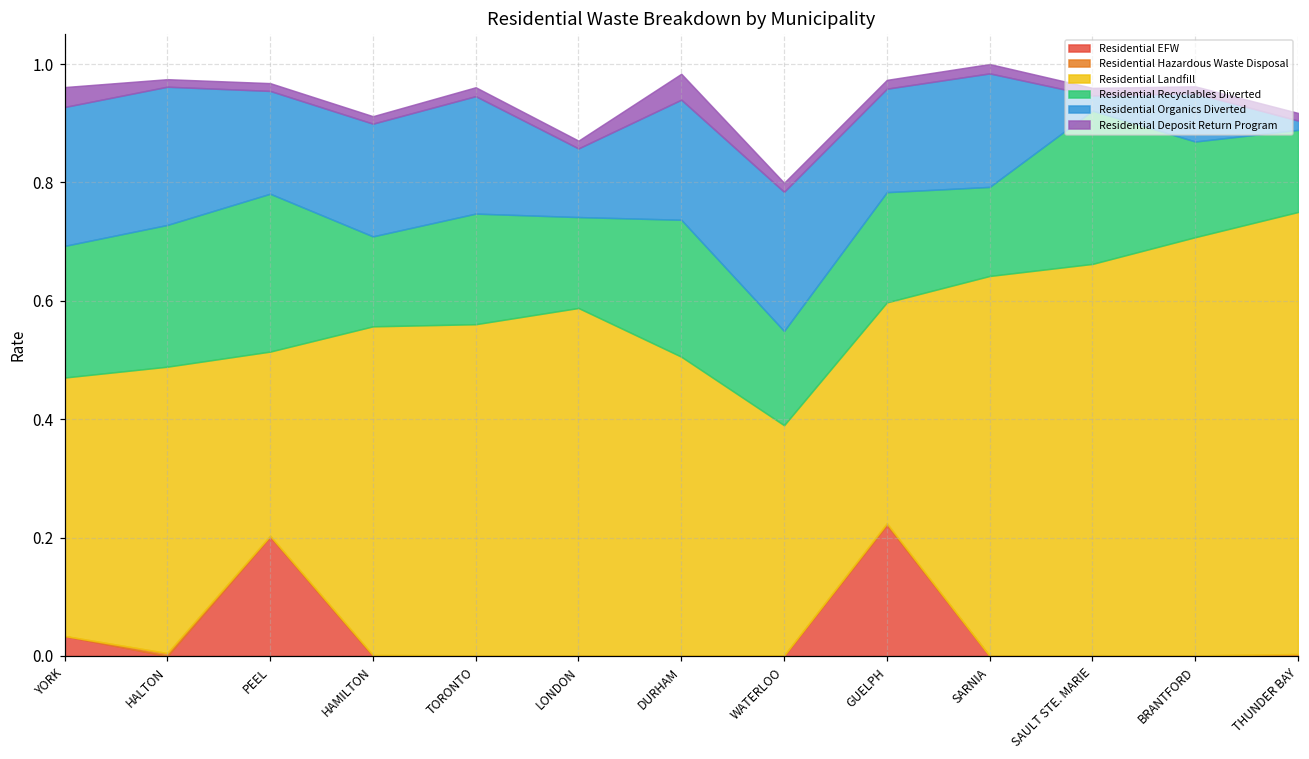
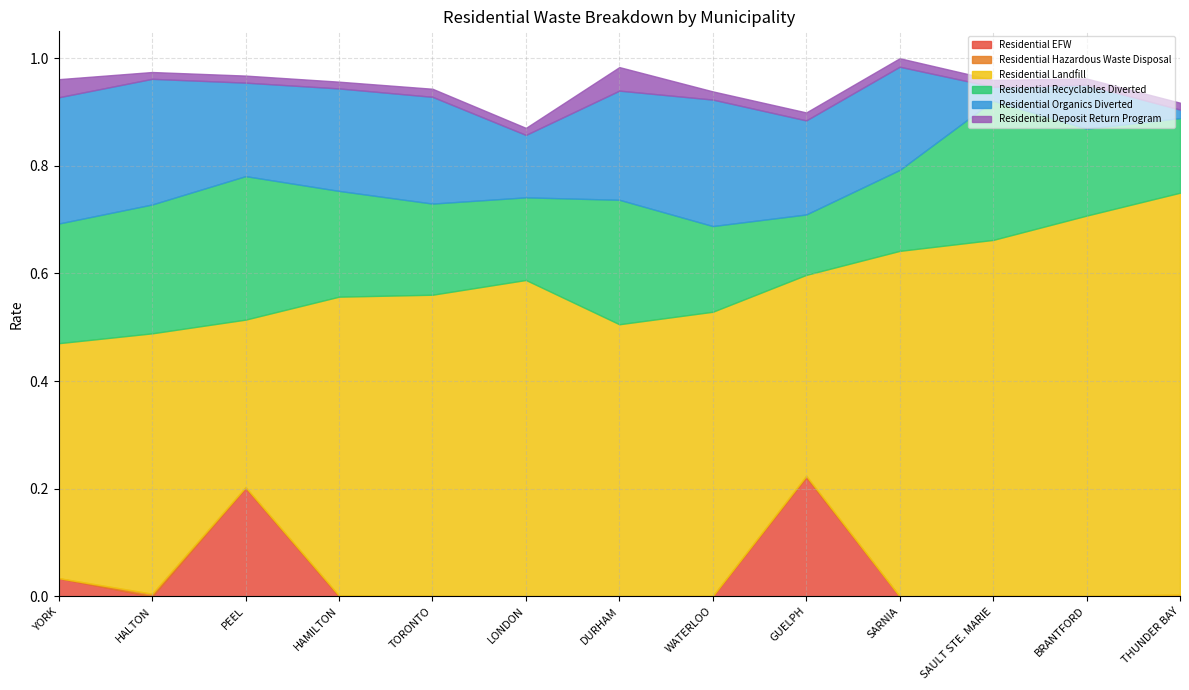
  {
    "Residential Landfill": {
      "YORK": 0.44,
      "HALTON": 0.48,
      "PEEL": 0.31,
      "HAMILTON": 0.56,
      "TORONTO": 0.56,
      "LONDON": 0.59,
      "DURHAM": 0.51,
-     "WATERLOO": 0.39,
+     "WATERLOO": 0.53,
      "GUELPH": 0.37,
      "SARNIA": 0.64,
      "SAULT STE. MARIE": 0.66,
      "BRANTFORD": 0.71,
      "THUNDER BAY": 0.75
    },
    "Residential Recyclables Diverted": {
      "YORK": 0.22,
      "HALTON": 0.24,
      "PEEL": 0.27,
-     "HAMILTON": 0.15,
-     "TORONTO": 0.19,
+     "HAMILTON": 0.20,
+     "TORONTO": 0.17,
      "LONDON": 0.15,
      "DURHAM": 0.23,
      "WATERLOO": 0.16,
-     "GUELPH": 0.19,
+     "GUELPH": 0.11,
      "SARNIA": 0.15,
      "BRANTFORD": 0.16,
      "THUNDER BAY": 0.14
    },
    "Residential Organics Diverted": {
      "YORK": 0.23,
      "HALTON": 0.23,
      "PEEL": 0.17,
      "HAMILTON": 0.19,
      "TORONTO": 0.20,
      "LONDON": 0.12,
      "DURHAM": 0.20,
      "WATERLOO": 0.24,
      "GUELPH": 0.17,
      "SARNIA": 0.19,
      "THUNDER BAY": 0.02
    },
    "Residential Deposit Return Program": {
      "YORK": 0.03,
      "HALTON": 0.01,
      "PEEL": 0.01,
      "HAMILTON": 0.01,
      "TORONTO": 0.02,
      "LONDON": 0.01,
      "DURHAM": 0.04,
      "WATERLOO": 0.02,
      "GUELPH": 0.01,
      "SARNIA": 0.02,
      "THUNDER BAY": 0.01
    }
  }
